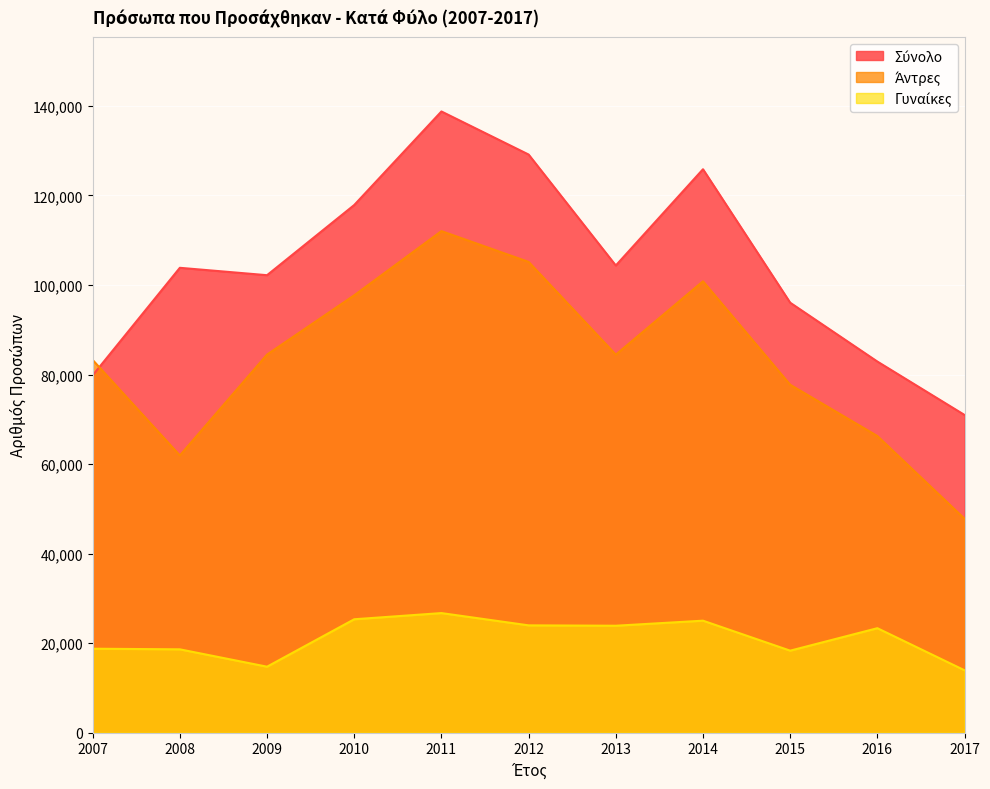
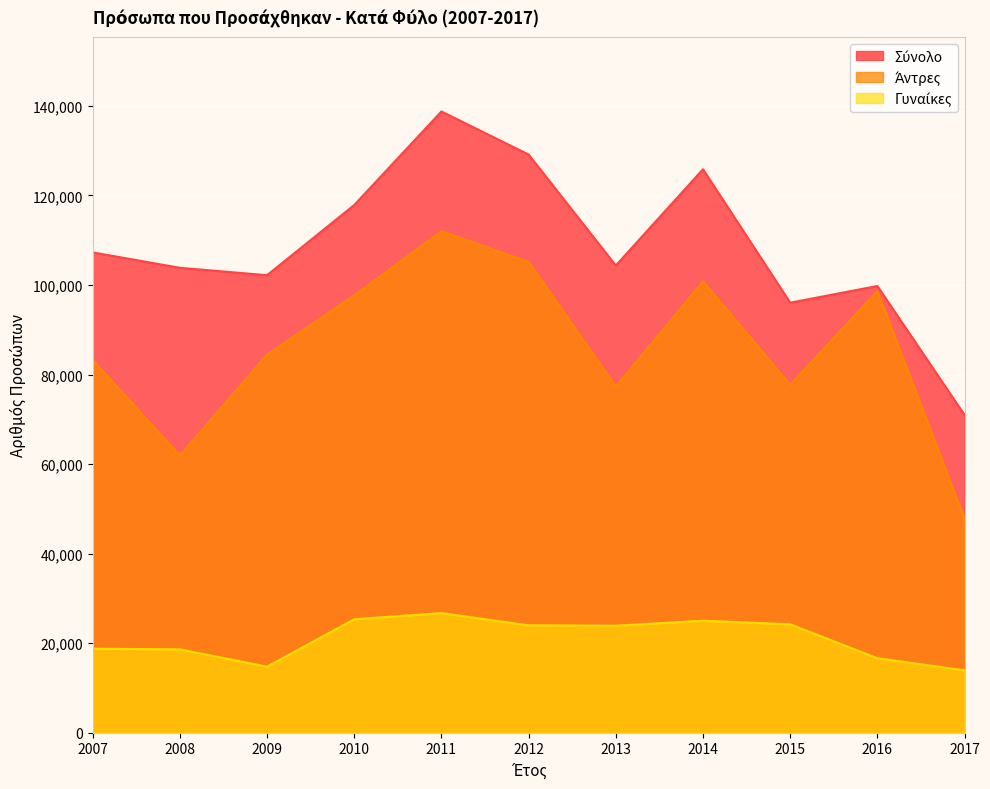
  {
    "Σύνολο": {
-     "2007": "80,000",
+     "2007": "107,000",
      "2008": "104,000",
      "2009": "102,000",
      "2010": "118,000",
      "2011": "139,000",
      "2012": "129,000",
      "2013": "104,000",
      "2014": "126,000",
      "2015": "96,000",
-     "2016": "83,000",
+     "2016": "100,000",
      "2017": "71,000"
    },
    "Άντρες": {
      "2007": "83,000",
      "2008": "62,000",
      "2009": "84,000",
      "2010": "98,000",
      "2011": "112,000",
      "2012": "105,000",
-     "2013": "84,000",
+     "2013": "77,000",
      "2014": "101,000",
      "2015": "78,000",
-     "2016": "66,000",
+     "2016": "99,000",
      "2017": "48,000"
    },
    "Γυναίκες": {
      "2007": "19,000",
      "2008": "19,000",
      "2009": "15,000",
      "2010": "25,000",
      "2011": "27,000",
      "2012": "24,000",
      "2013": "24,000",
      "2014": "25,000",
-     "2015": "18,000",
-     "2016": "23,000",
+     "2015": "24,000",
+     "2016": "17,000",
      "2017": "14,000"
    }
  }
